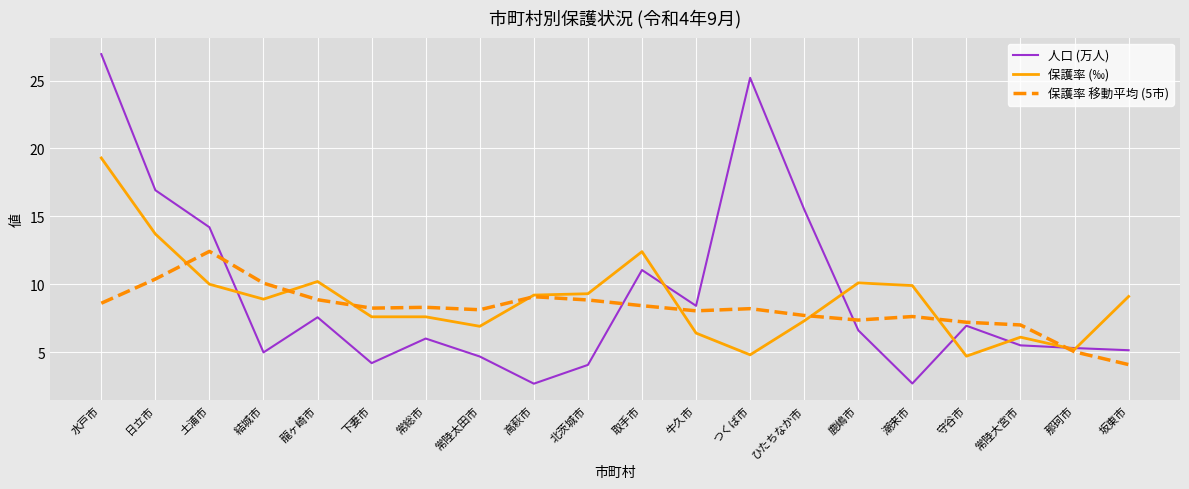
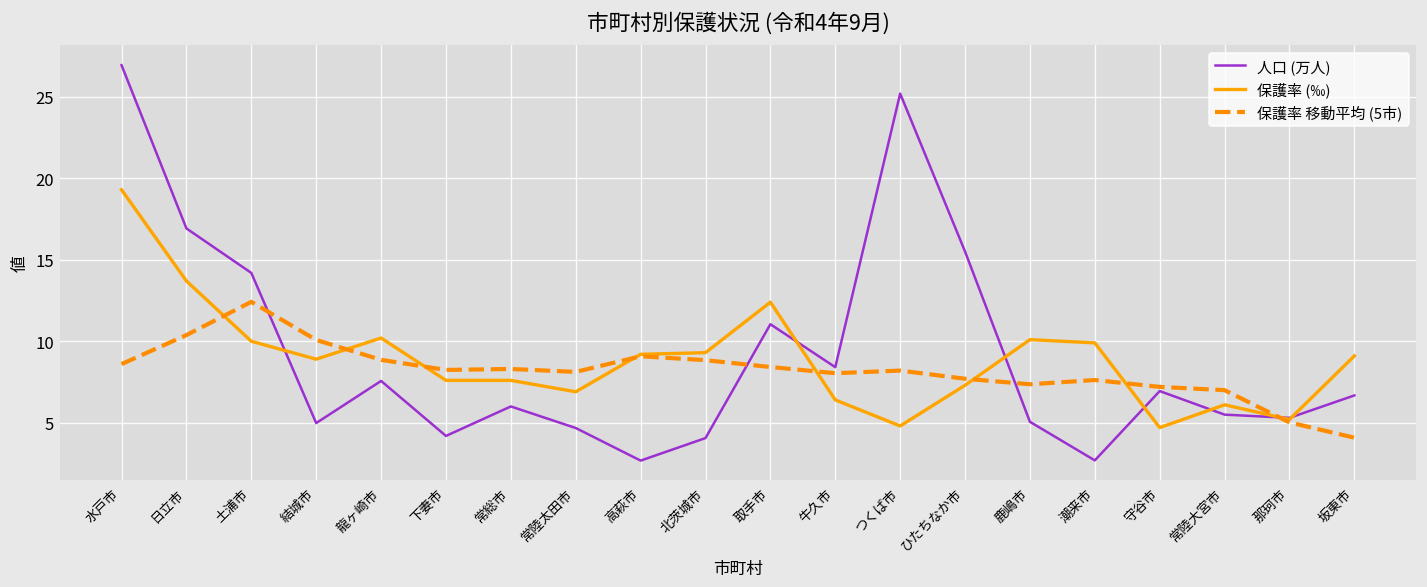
  {
    "人口 (万人)": {
      "水戸市": 26.9,
      "日立市": 16.9,
      "土浦市": 14.2,
      "結城市": 5.0,
      "龍ヶ崎市": 7.6,
      "下妻市": 4.2,
      "常総市": 6.0,
      "常陸太田市": 4.7,
      "高萩市": 2.7,
      "北茨城市": 4.1,
      "取手市": 11.0,
      "牛久市": 8.4,
      "つくば市": 25.2,
      "ひたちなか市": 15.5,
-     "鹿嶋市": 6.6,
+     "鹿嶋市": 5.1,
      "潮来市": 2.7,
      "守谷市": 6.9,
      "常陸大宮市": 5.5,
-     "坂東市": 5.1
+     "坂東市": 6.7
    }
  }
